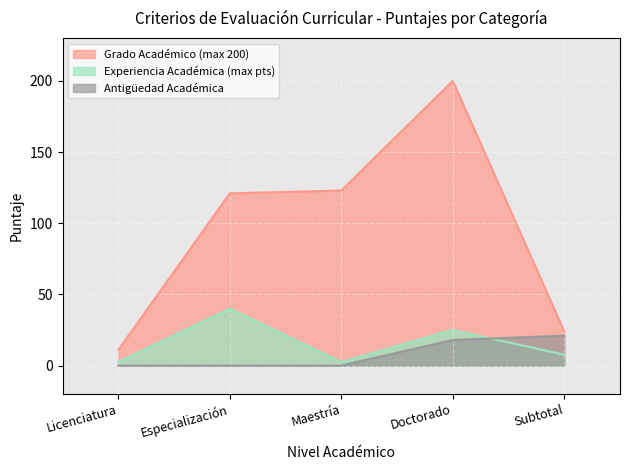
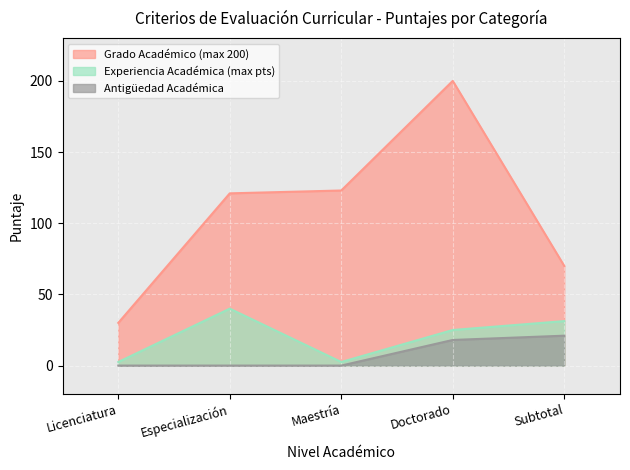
  {
    "Grado Académico (max 200)": {
-     "Licenciatura": 11,
+     "Licenciatura": 30,
      "Especialización": 121,
      "Maestría": 123,
      "Doctorado": 200,
-     "Subtotal": 24
+     "Subtotal": 70
    },
    "Experiencia Académica (max pts)": {
      "Licenciatura": 3,
      "Especialización": 40,
      "Maestría": 3,
      "Doctorado": 25,
-     "Subtotal": 8
+     "Subtotal": 31
    },
    "Antigüedad Académica": {
      "Licenciatura": 0,
      "Especialización": 0,
      "Maestría": 0,
      "Doctorado": 18,
      "Subtotal": 21
    }
  }
